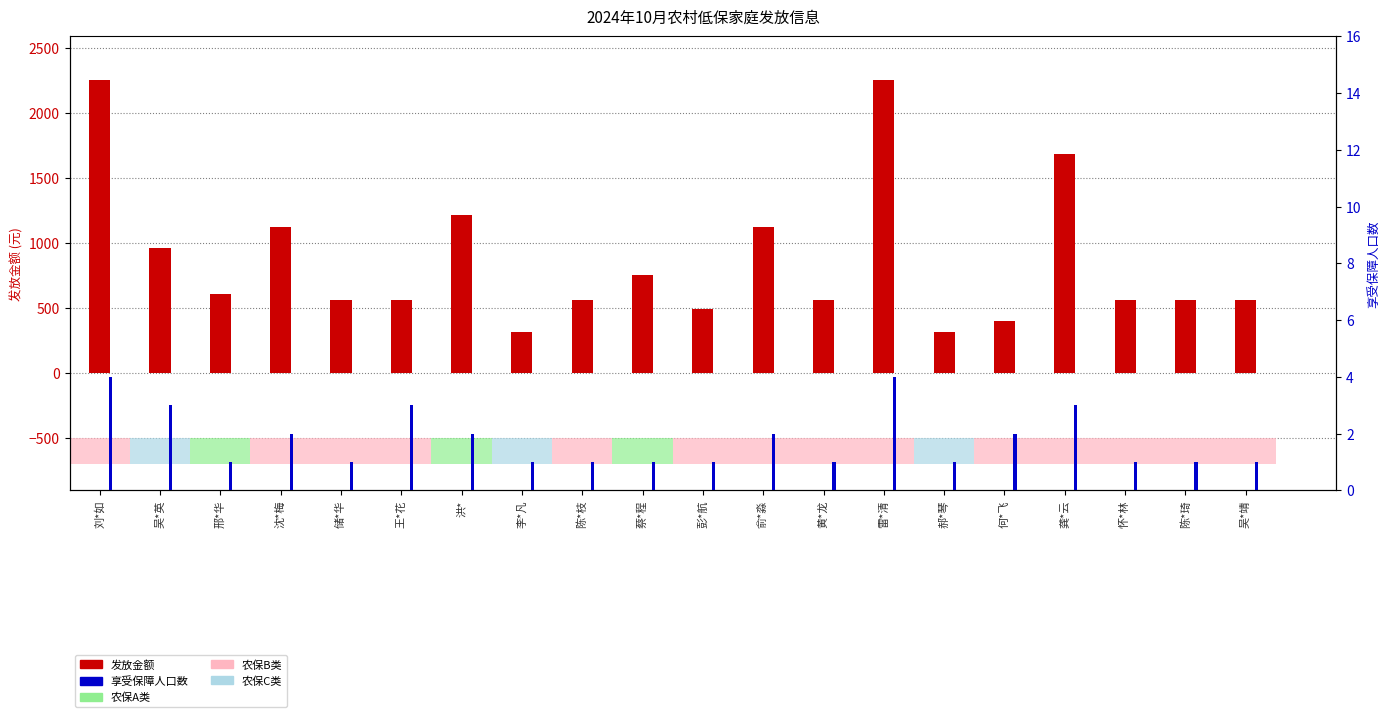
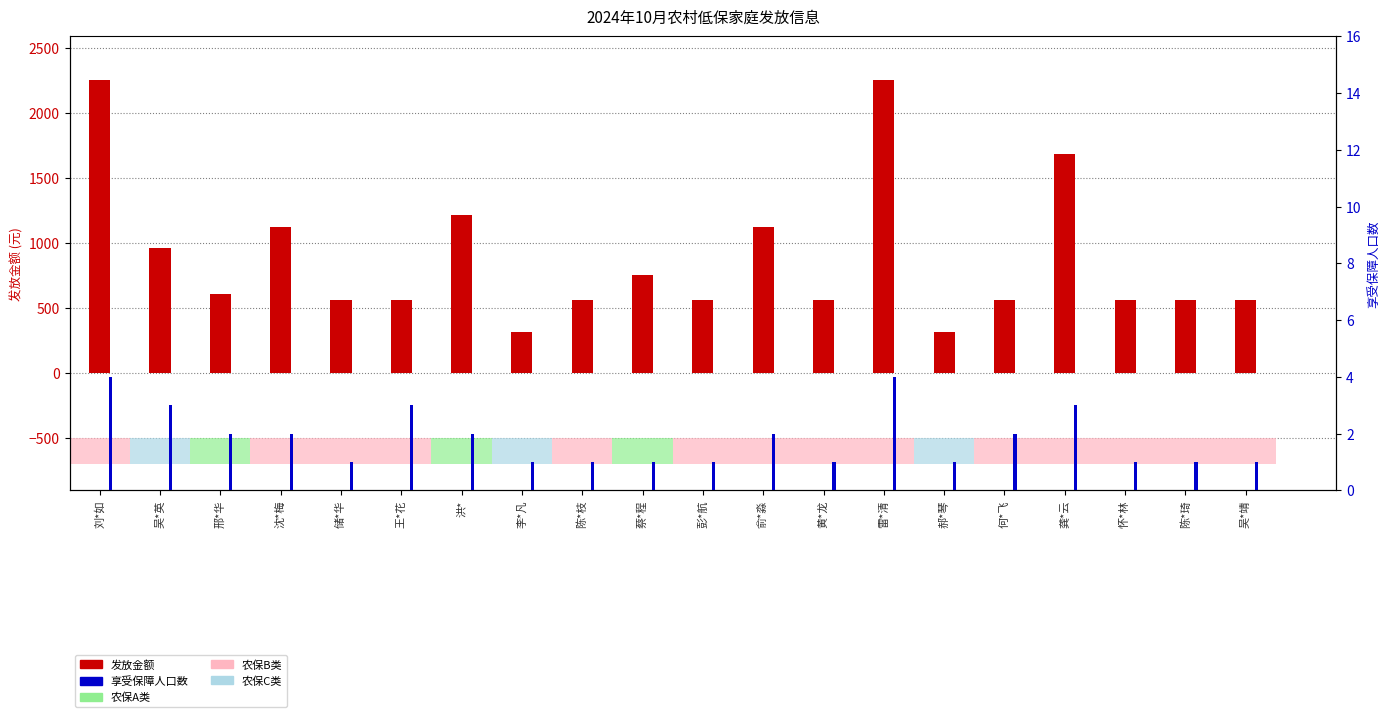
  {
    "发放金额": {
      "刘*如": 2250,
      "吴*英": 960,
      "邢*华": 610,
      "沈*梅": 1130,
      "储*华": 560,
      "王*花": 560,
      "洪*": 1220,
      "李*凡": 320,
      "陈*枝": 560,
      "蔡*程": 750,
-     "彭*航": 500,
+     "彭*航": 560,
      "俞*淼": 1130,
      "黄*龙": 560,
      "雷*清": 2250,
      "郝*琴": 320,
-     "何*飞": 410,
+     "何*飞": 560,
      "龚*云": 1690,
      "怀*林": 560,
      "陈*琦": 560,
      "吴*靖": 560
    },
    "享受保障人口数": {
      "刘*如": 4,
      "吴*英": 3,
-     "邢*华": 1,
+     "邢*华": 2,
      "沈*梅": 2,
      "储*华": 1,
      "王*花": 3,
      "洪*": 2,
      "李*凡": 1,
      "陈*枝": 1,
      "蔡*程": 1,
      "彭*航": 1,
      "俞*淼": 2,
      "黄*龙": 1,
      "雷*清": 4,
      "郝*琴": 1,
      "何*飞": 2,
      "龚*云": 3,
      "怀*林": 1,
      "陈*琦": 1,
      "吴*靖": 1
    }
  }
